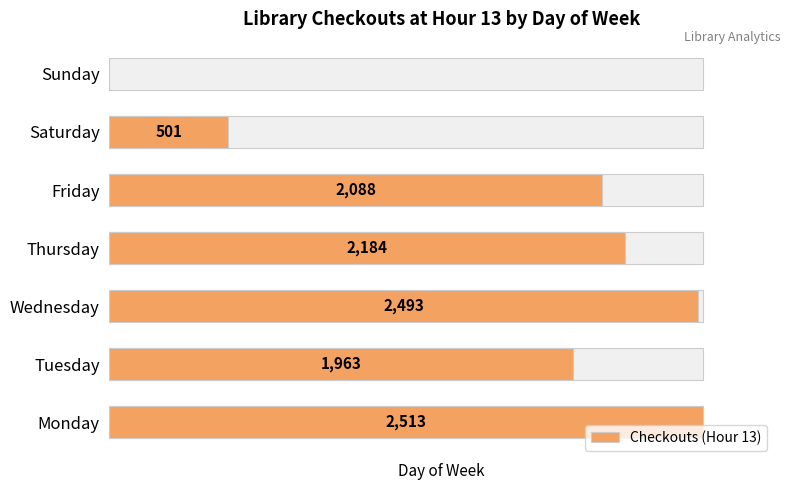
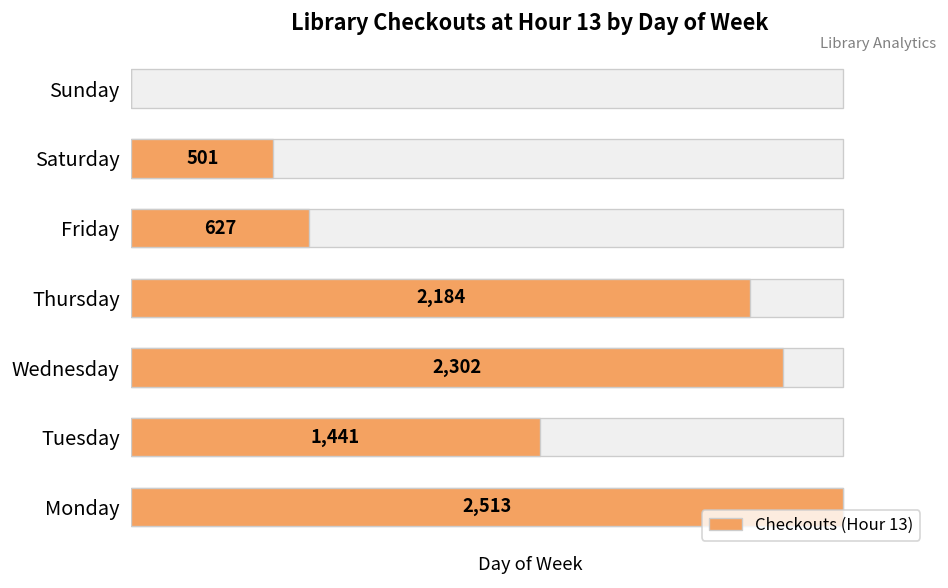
  {
    "Checkouts (Hour 13)": {
-     "Friday": "2,088",
-     "Wednesday": "2,493",
-     "Tuesday": "1,963",
+     "Friday": "627",
+     "Wednesday": "2,302",
+     "Tuesday": "1,441",
      "Monday": "2,513"
    }
  }
